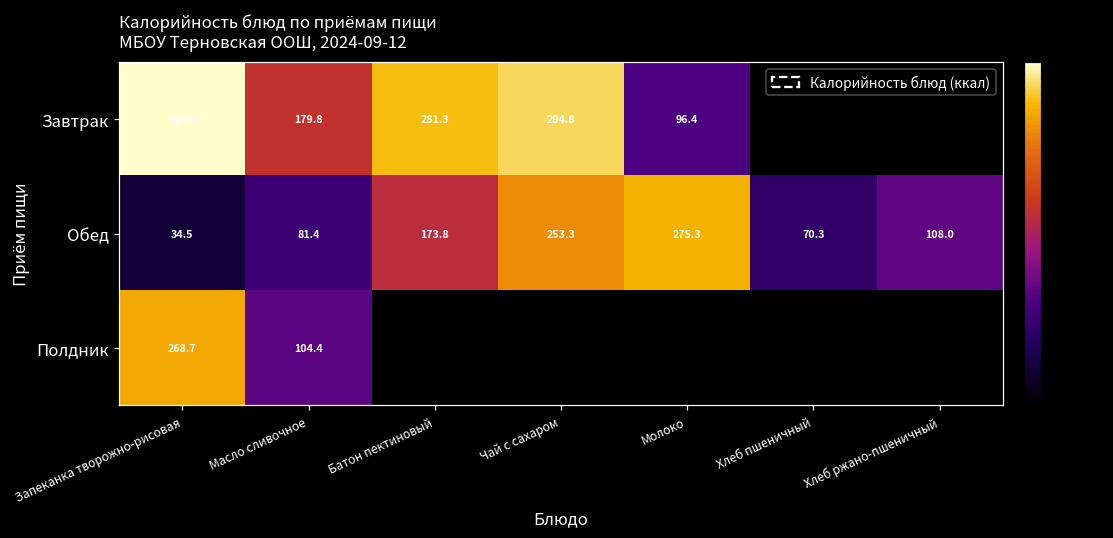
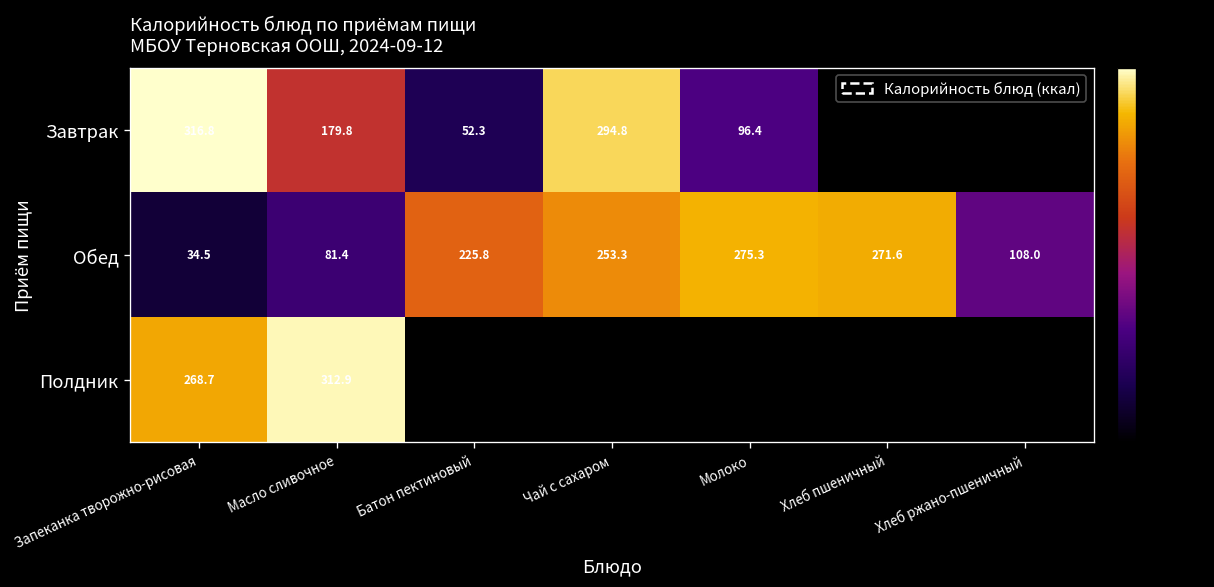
  {
    "Завтрак": {
      "Запеканка творожно-рисовая": 316.8,
      "Масло сливочное": 179.8,
-     "Батон пектиновый": 281.3,
+     "Батон пектиновый": 52.3,
      "Чай с сахаром": 294.8,
      "Молоко": 96.4
    },
    "Обед": {
      "Запеканка творожно-рисовая": 34.5,
      "Масло сливочное": 81.4,
-     "Батон пектиновый": 173.8,
+     "Батон пектиновый": 225.8,
      "Чай с сахаром": 253.3,
      "Молоко": 275.3,
-     "Хлеб пшеничный": 70.3,
+     "Хлеб пшеничный": 271.6,
      "Хлеб ржано-пшеничный": 108.0
    },
    "Полдник": {
      "Запеканка творожно-рисовая": 268.7,
-     "Масло сливочное": 104.4
+     "Масло сливочное": 312.9
    }
  }
